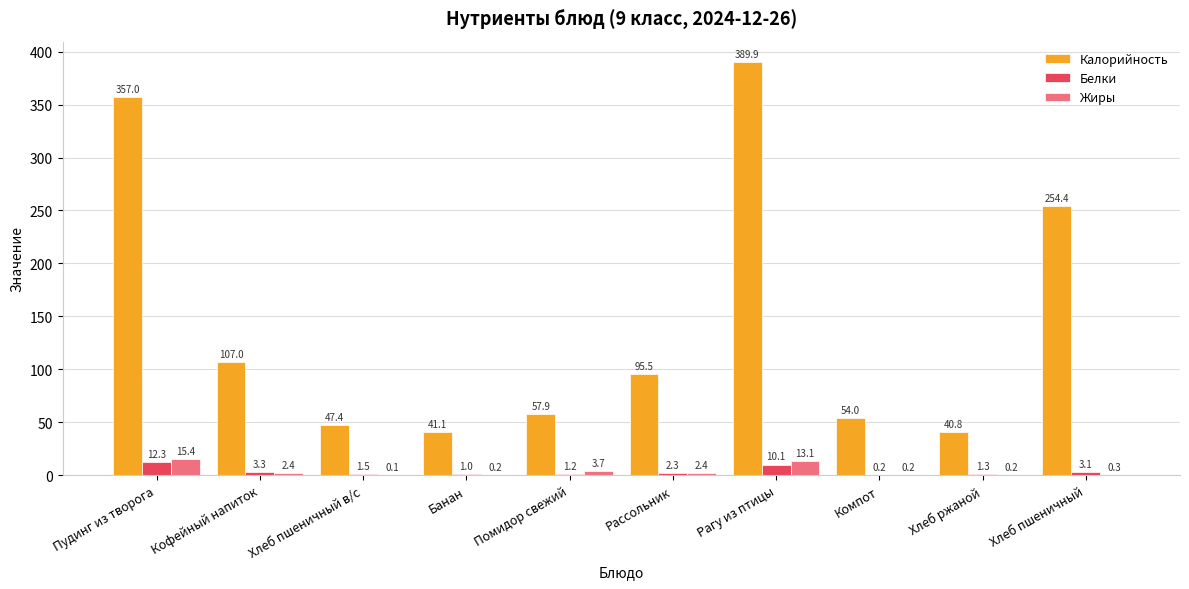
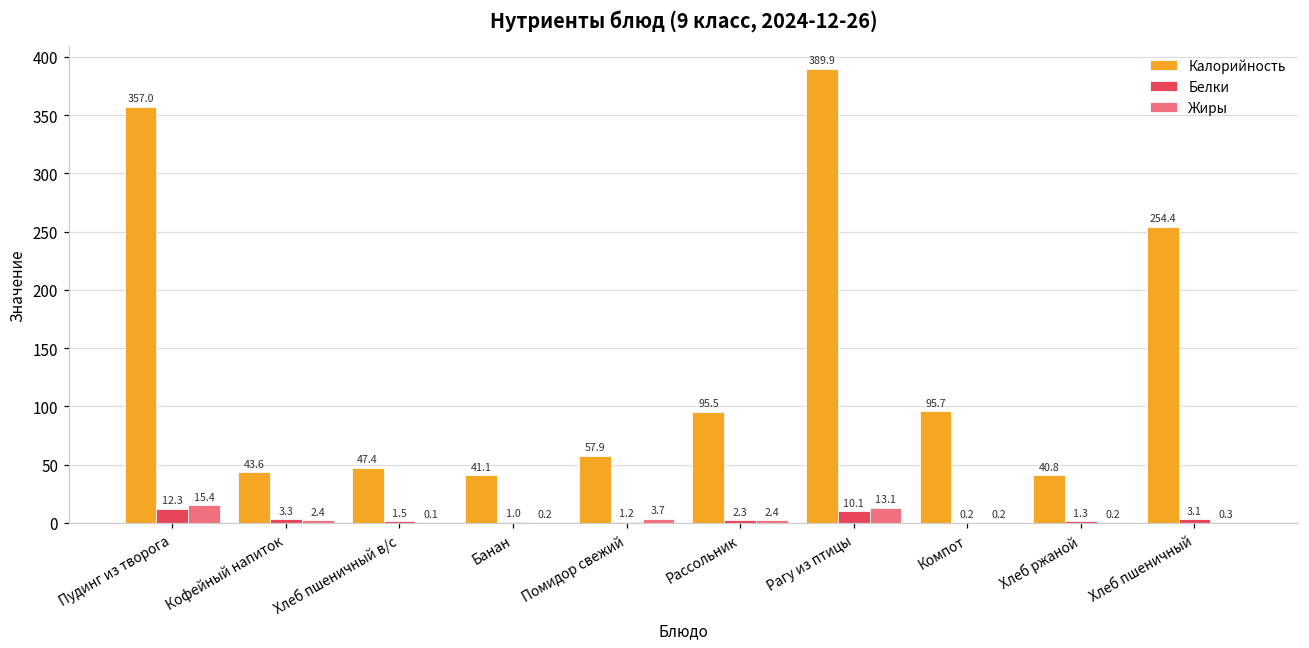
  {
    "Калорийность": {
      "Пудинг из творога": 357.0,
-     "Кофейный напиток": 107.0,
+     "Кофейный напиток": 43.6,
      "Хлеб пшеничный в/с": 47.4,
      "Банан": 41.1,
      "Помидор свежий": 57.9,
      "Рассольник": 95.5,
      "Рагу из птицы": 389.9,
-     "Компот": 54.0,
+     "Компот": 95.7,
      "Хлеб ржаной": 40.8,
      "Хлеб пшеничный": 254.4
    }
  }
